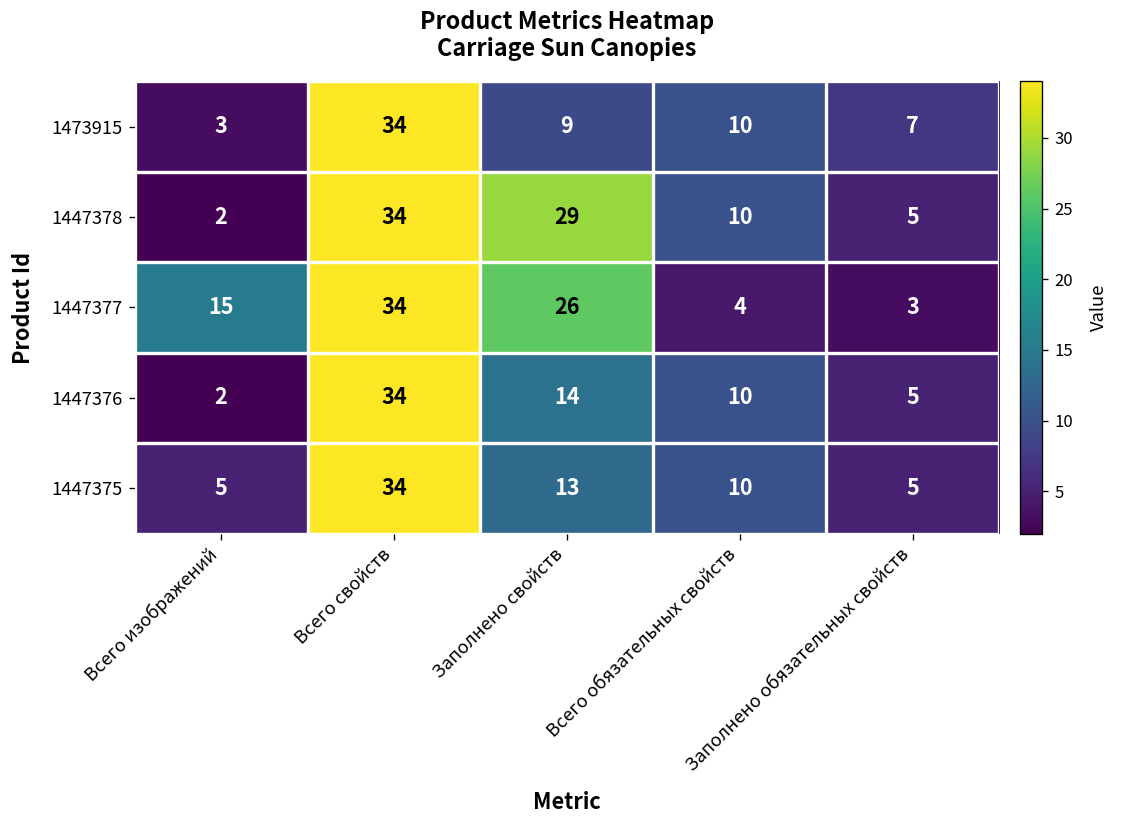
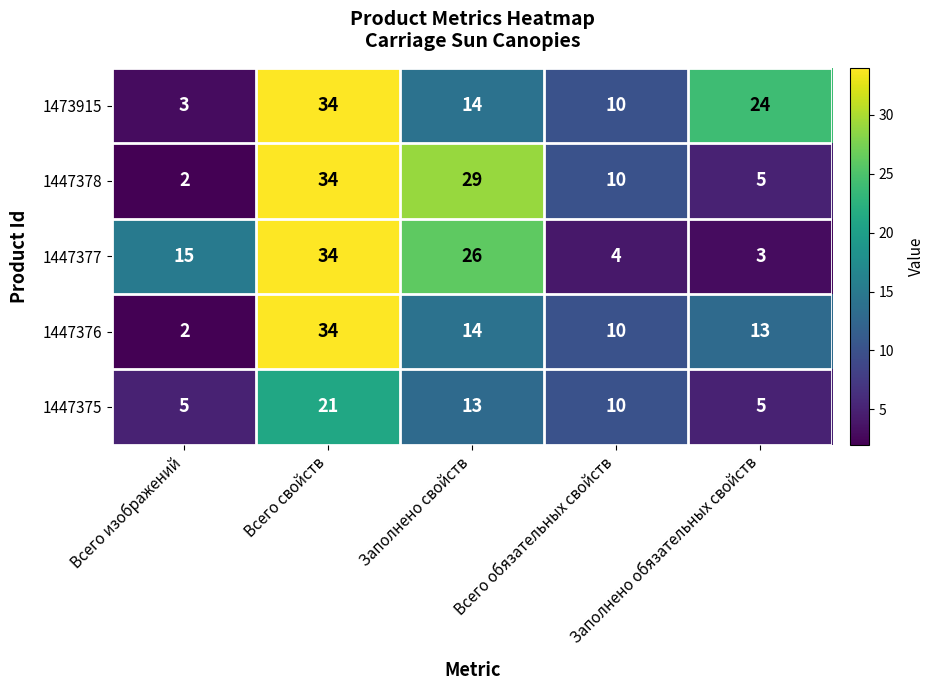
  {
    "1473915": {
      "Всего изображений": 3,
      "Всего свойств": 34,
-     "Заполнено свойств": 9,
+     "Заполнено свойств": 14,
      "Всего обязательных свойств": 10,
-     "Заполнено обязательных свойств": 7
+     "Заполнено обязательных свойств": 24
    },
    "1447378": {
      "Всего изображений": 2,
      "Всего свойств": 34,
      "Заполнено свойств": 29,
      "Всего обязательных свойств": 10,
      "Заполнено обязательных свойств": 5
    },
    "1447377": {
      "Всего изображений": 15,
      "Всего свойств": 34,
      "Заполнено свойств": 26,
      "Всего обязательных свойств": 4,
      "Заполнено обязательных свойств": 3
    },
    "1447376": {
      "Всего изображений": 2,
      "Всего свойств": 34,
      "Заполнено свойств": 14,
      "Всего обязательных свойств": 10,
-     "Заполнено обязательных свойств": 5
+     "Заполнено обязательных свойств": 13
    },
    "1447375": {
      "Всего изображений": 5,
-     "Всего свойств": 34,
+     "Всего свойств": 21,
      "Заполнено свойств": 13,
      "Всего обязательных свойств": 10,
      "Заполнено обязательных свойств": 5
    }
  }
